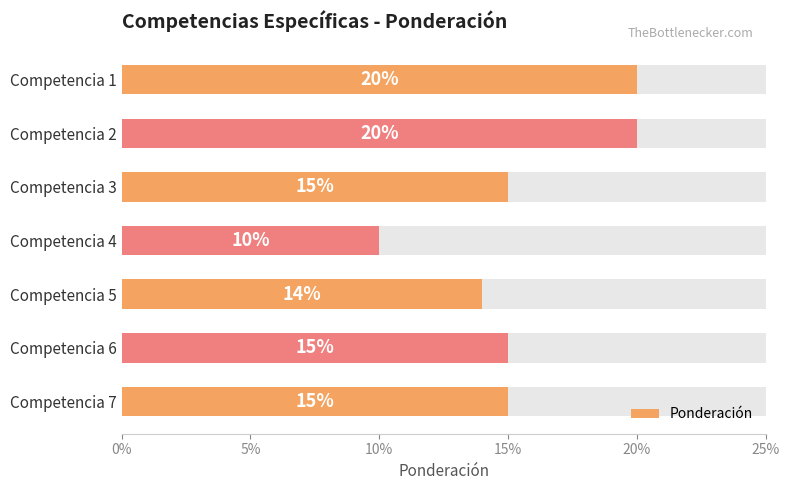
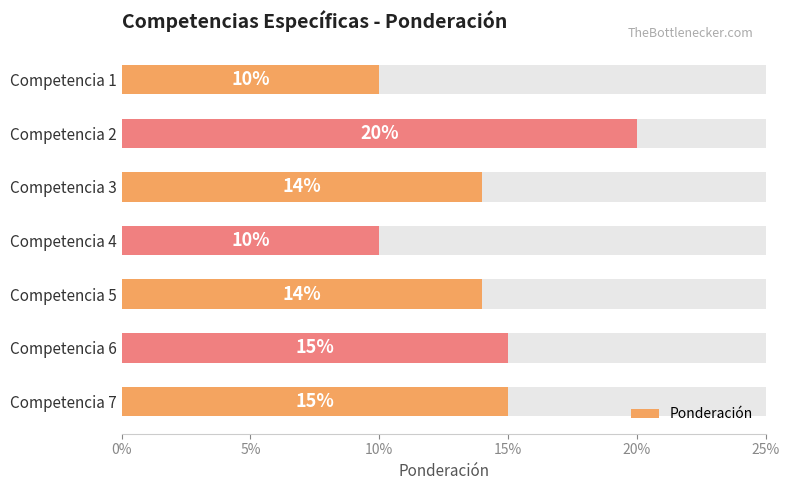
  {
    "Ponderación": {
-     "Competencia 1": "20%",
-     "Competencia 3": "15%"
+     "Competencia 1": "10%",
+     "Competencia 3": "14%"
    }
  }
